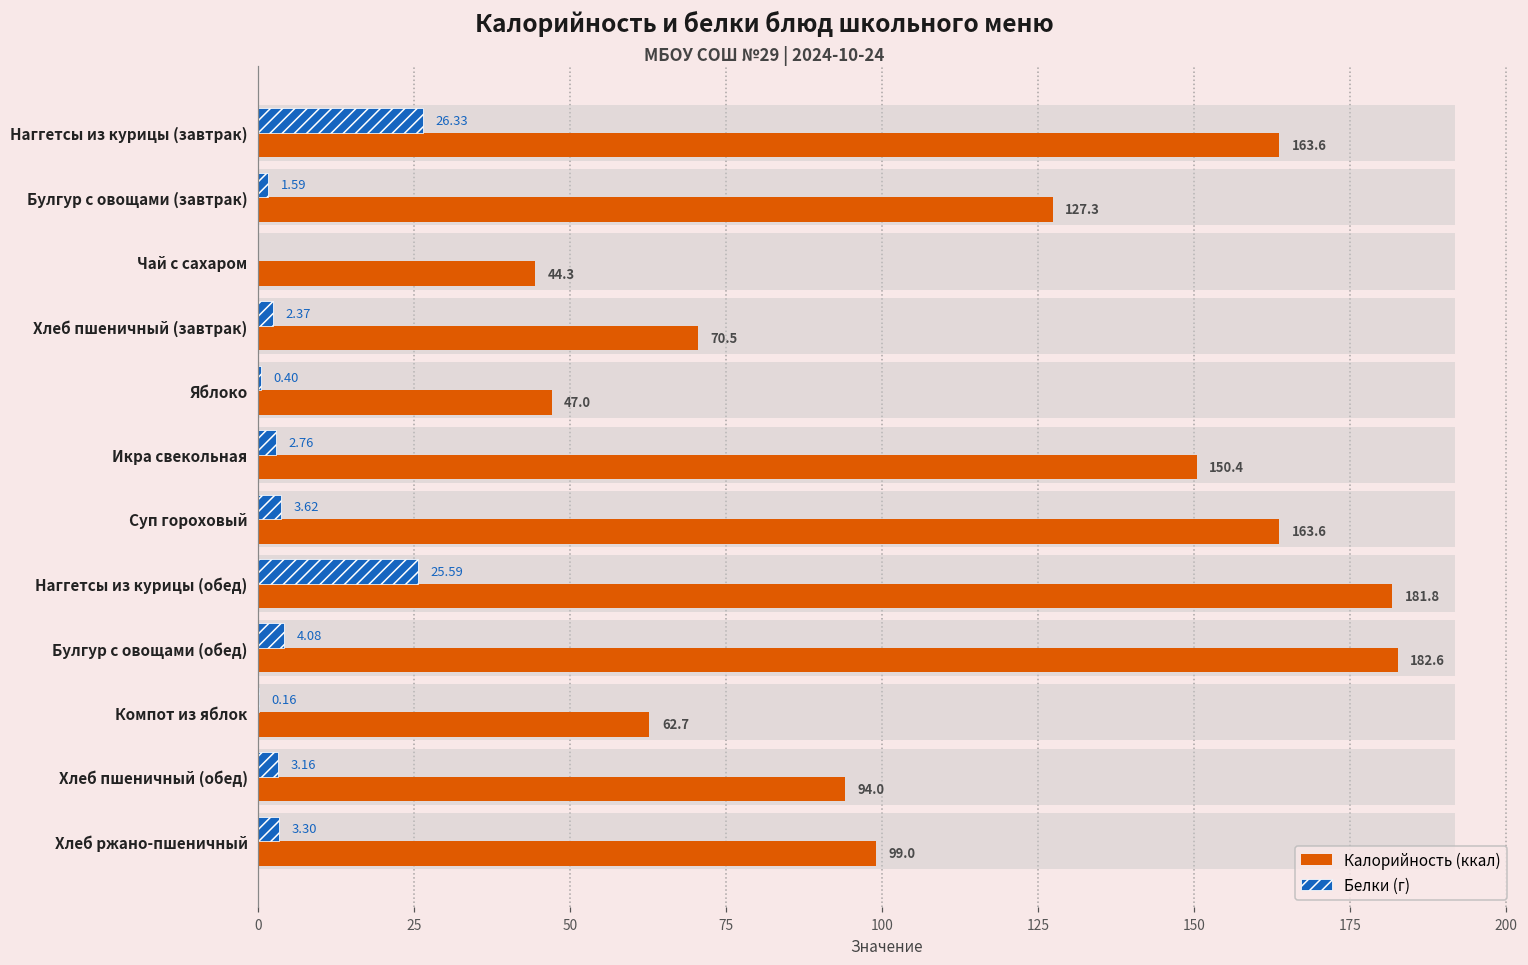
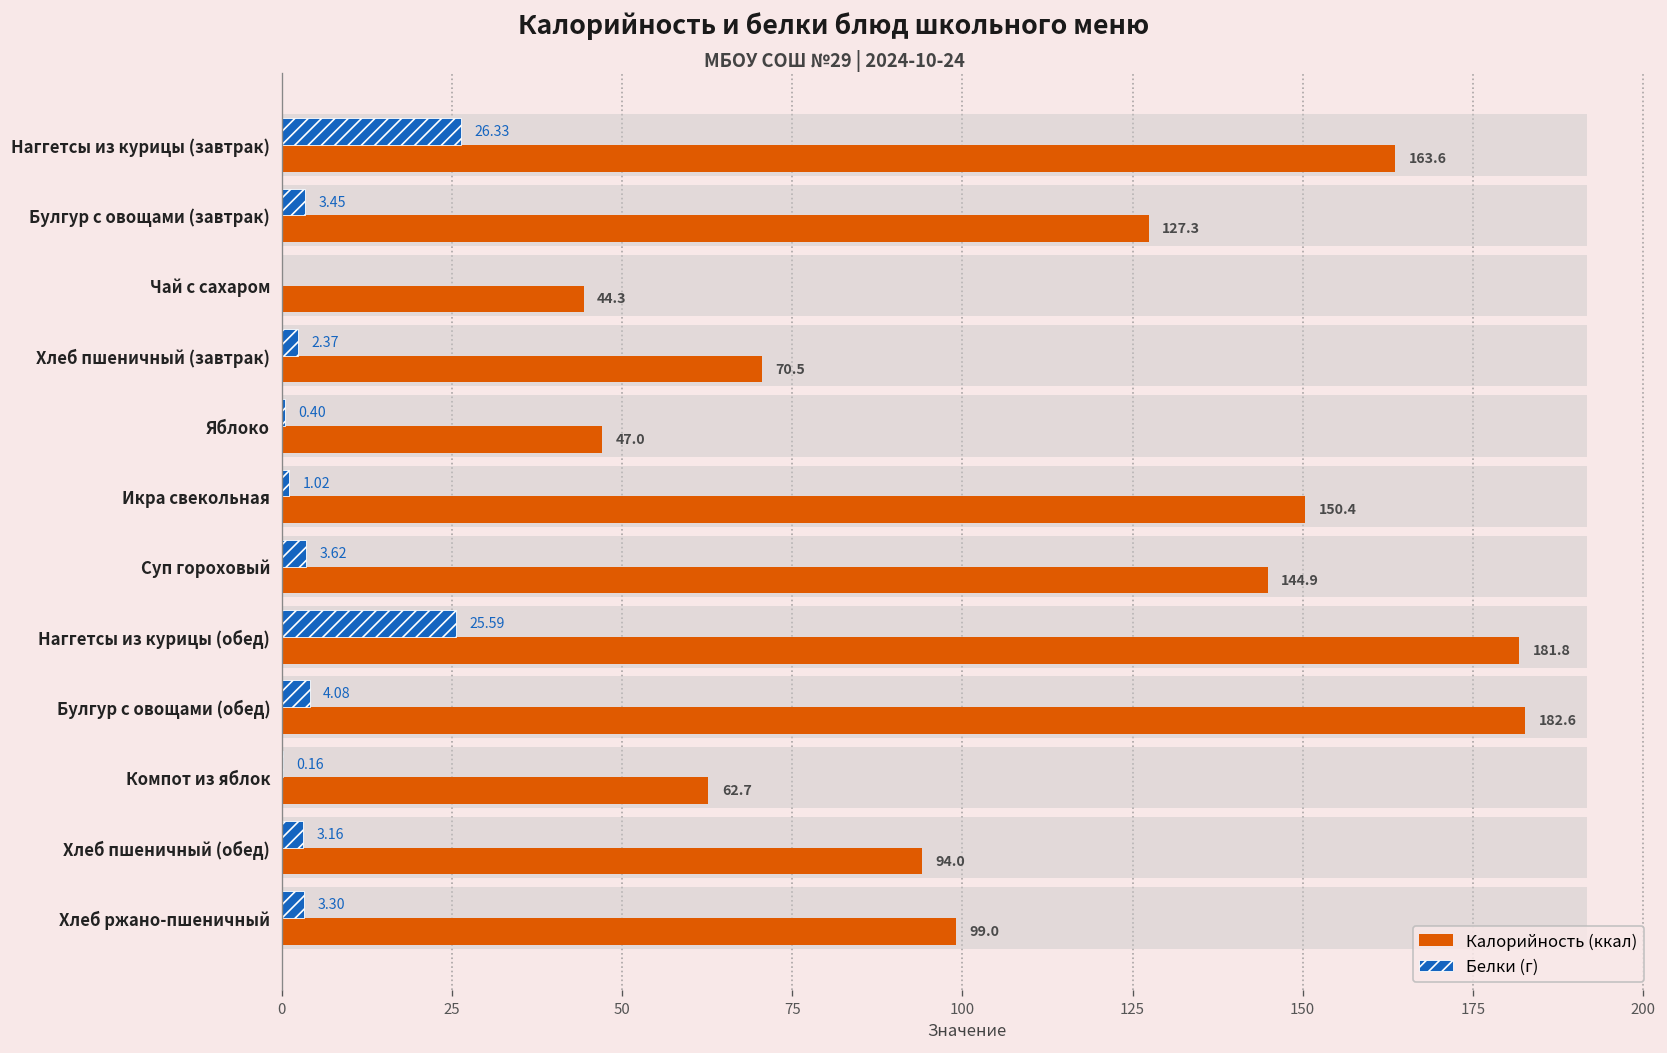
  {
    "Калорийность (ккал)": {
-     "Суп гороховый": 163.6
+     "Суп гороховый": 144.9
    },
    "Белки (г)": {
-     "Булгур с овощами (завтрак)": 1.59,
-     "Икра свекольная": 2.76,
+     "Булгур с овощами (завтрак)": 3.45,
+     "Икра свекольная": 1.02,
      "Компот из яблок": 0.16
    }
  }
